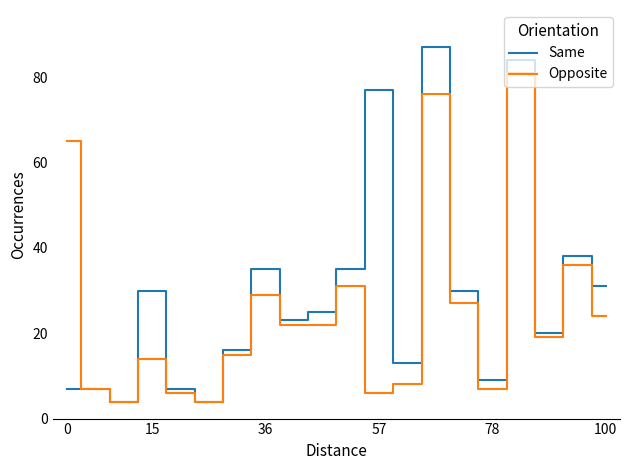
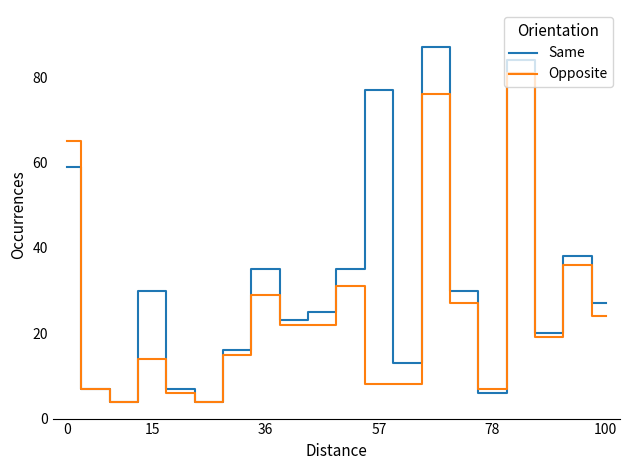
  {
    "Same": {
-     "0": 7,
+     "0": 59,
      "15": 30,
      "36": 35,
      "57": 77,
-     "78": 9,
-     "100": 31
+     "78": 6,
+     "100": 27
    },
    "Opposite": {
      "0": 65,
      "15": 14,
      "36": 29,
-     "57": 6,
+     "57": 8,
      "78": 7,
      "100": 24
    }
  }
